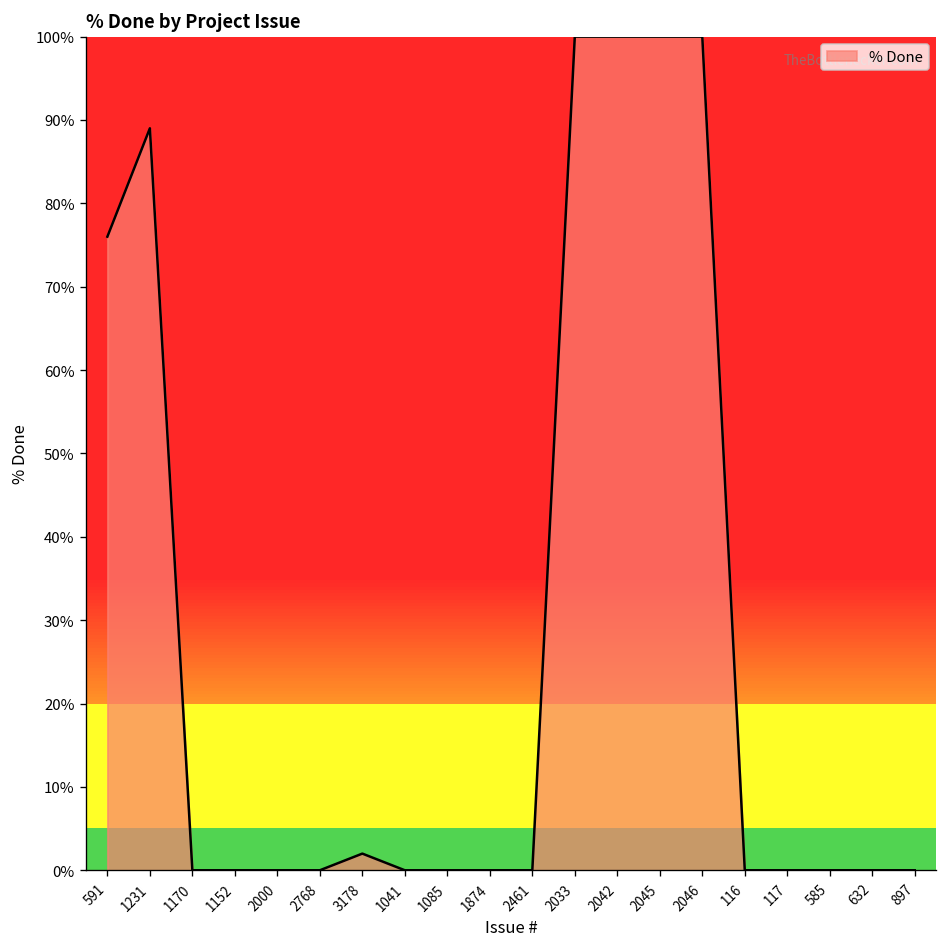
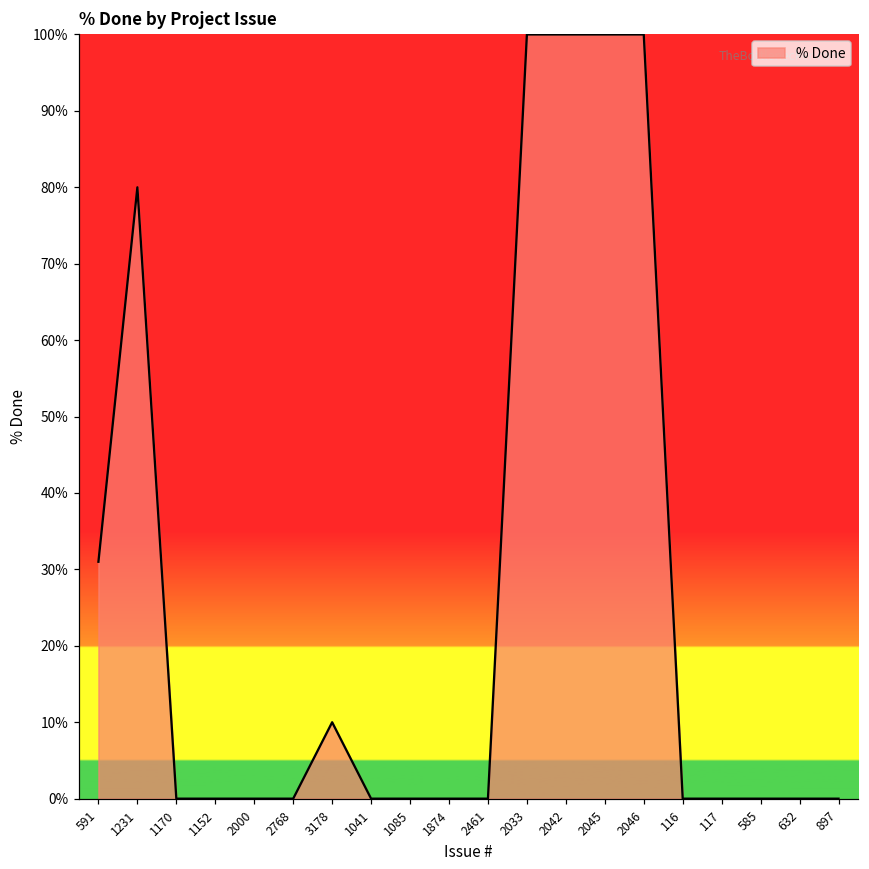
  {
-   "591": "76%",
-   "1231": "89%",
+   "591": "31%",
+   "1231": "80%",
    "1170": "0%",
    "1152": "0%",
    "2000": "0%",
    "2768": "0%",
-   "3178": "2%",
+   "3178": "10%",
    "1041": "0%",
    "1085": "0%",
    "1874": "0%",
    "2461": "0%",
    "2033": "100%",
    "2042": "100%",
    "2045": "100%",
    "2046": "100%",
    "116": "0%",
    "117": "0%",
    "585": "0%",
    "632": "0%",
    "897": "0%"
  }
